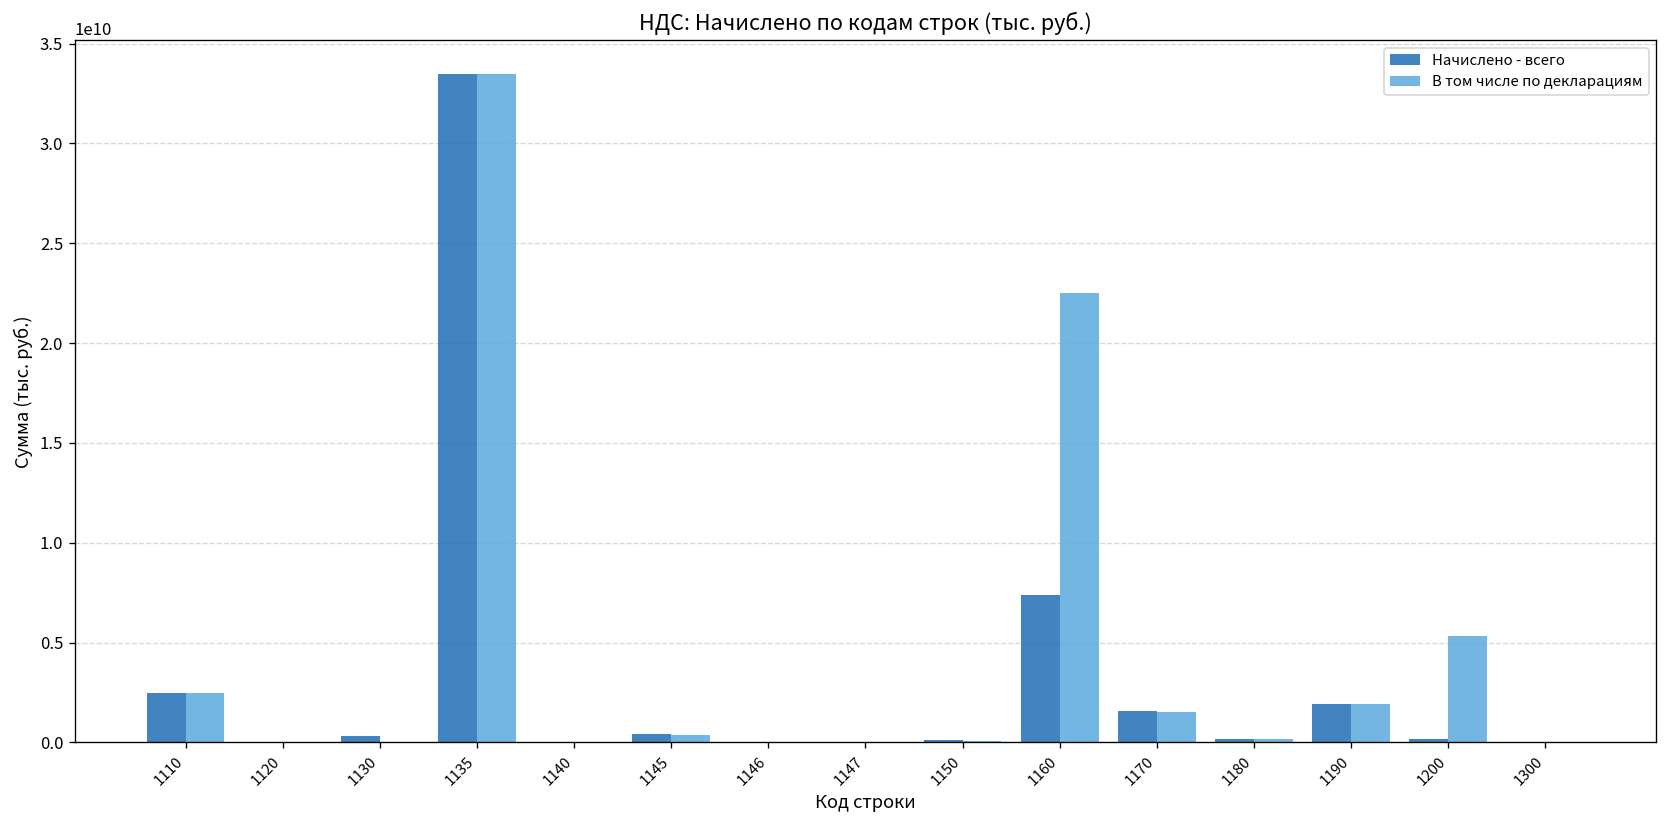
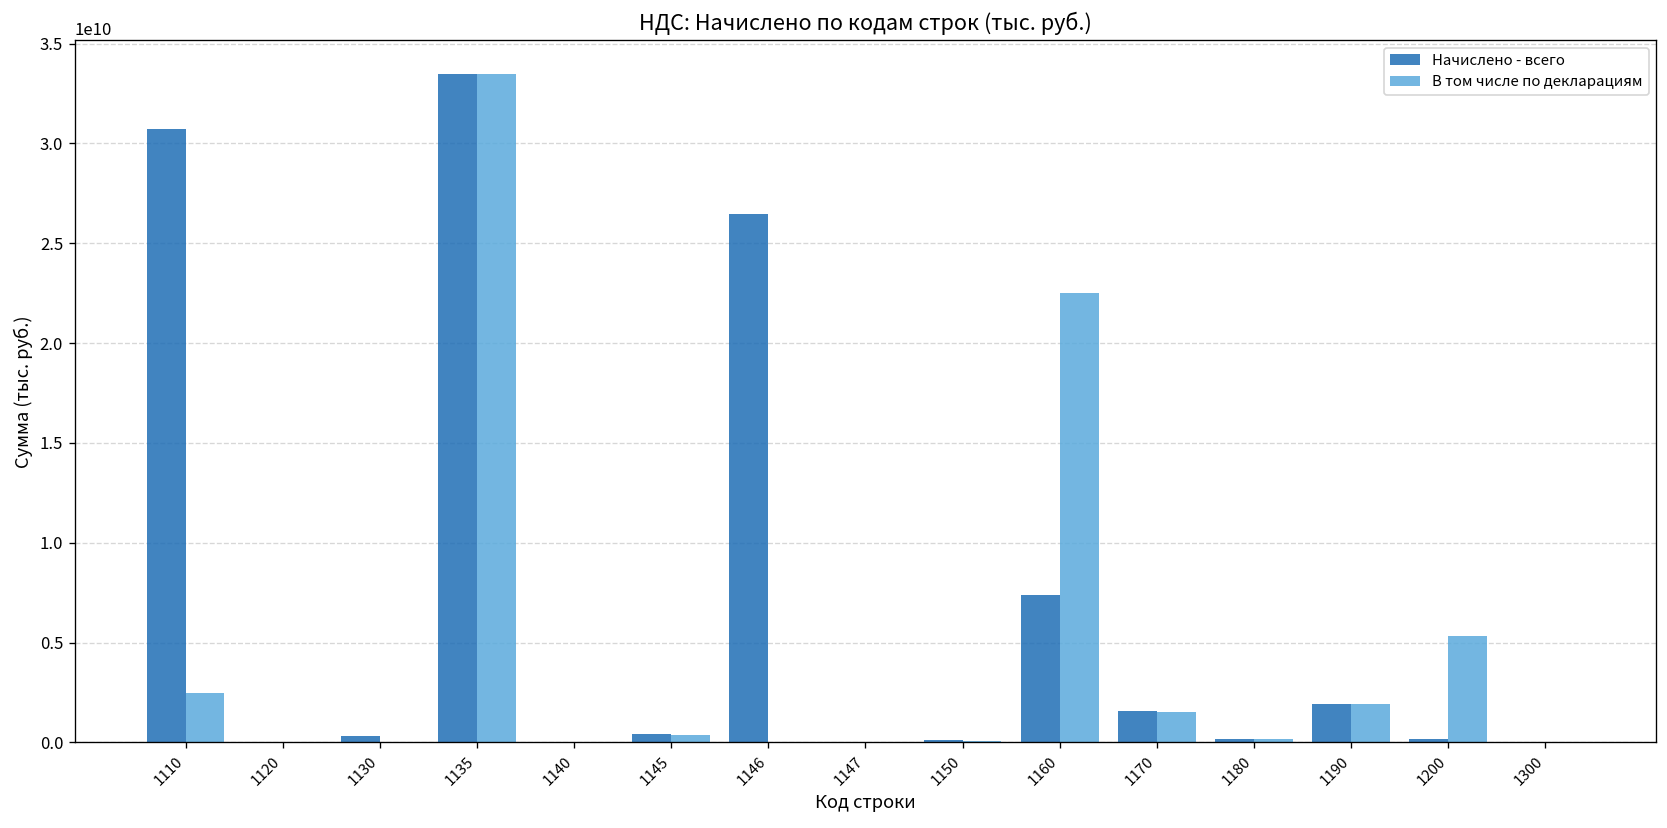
  {
    "Начислено - всего": {
-     "1110": 2500000000,
+     "1110": 30700000000,
      "1130": 300000000,
      "1135": 33500000000,
      "1145": 400000000,
-     "1146": 0,
+     "1146": 26400000000,
      "1160": 7400000000,
      "1170": 1600000000,
      "1180": 200000000,
      "1190": 2000000000,
      "1200": 200000000
    },
    "В том числе по декларациям": {
      "1110": 2500000000,
      "1130": 0,
      "1135": 33500000000,
      "1140": 0,
      "1145": 400000000,
      "1160": 22500000000,
      "1170": 1600000000,
      "1180": 200000000,
      "1190": 1900000000,
      "1200": 5400000000
    }
  }
